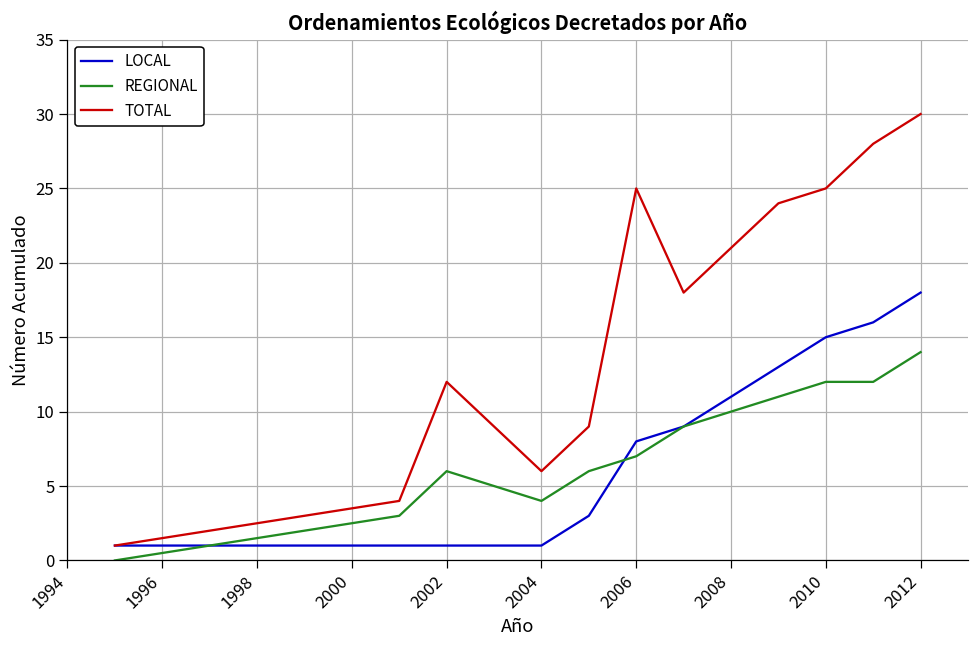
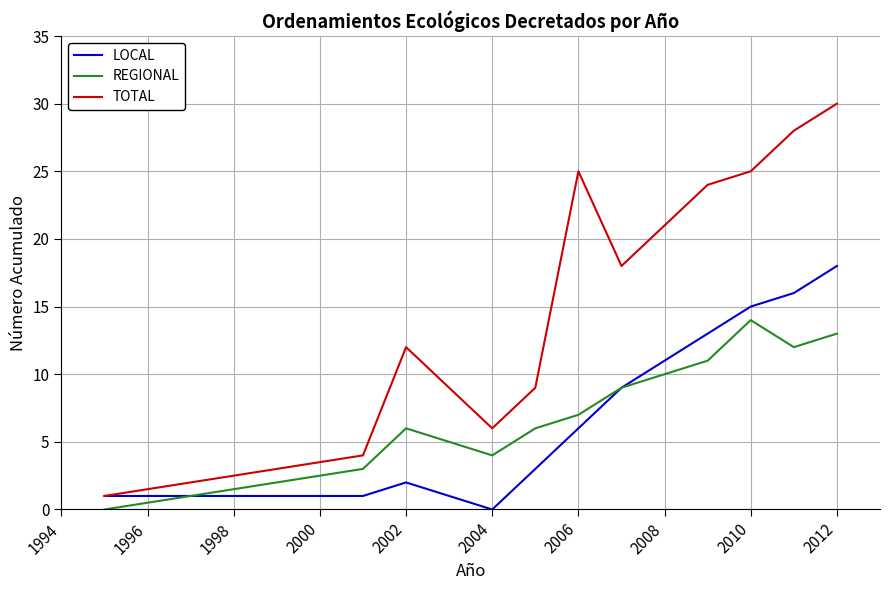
  {
    "LOCAL": {
-     "2002": 1,
-     "2004": 1,
-     "2006": 8,
+     "2002": 2,
+     "2004": 0,
+     "2006": 6,
      "2008": 11,
      "2010": 15,
      "2012": 18
    },
    "REGIONAL": {
      "2002": 6,
      "2004": 4,
      "2006": 7,
      "2008": 10,
-     "2010": 12,
-     "2012": 14
+     "2010": 14,
+     "2012": 13
    },
    "TOTAL": {
      "2002": 12,
      "2004": 6,
      "2006": 25,
      "2008": 21,
      "2010": 25,
      "2012": 30
    }
  }
